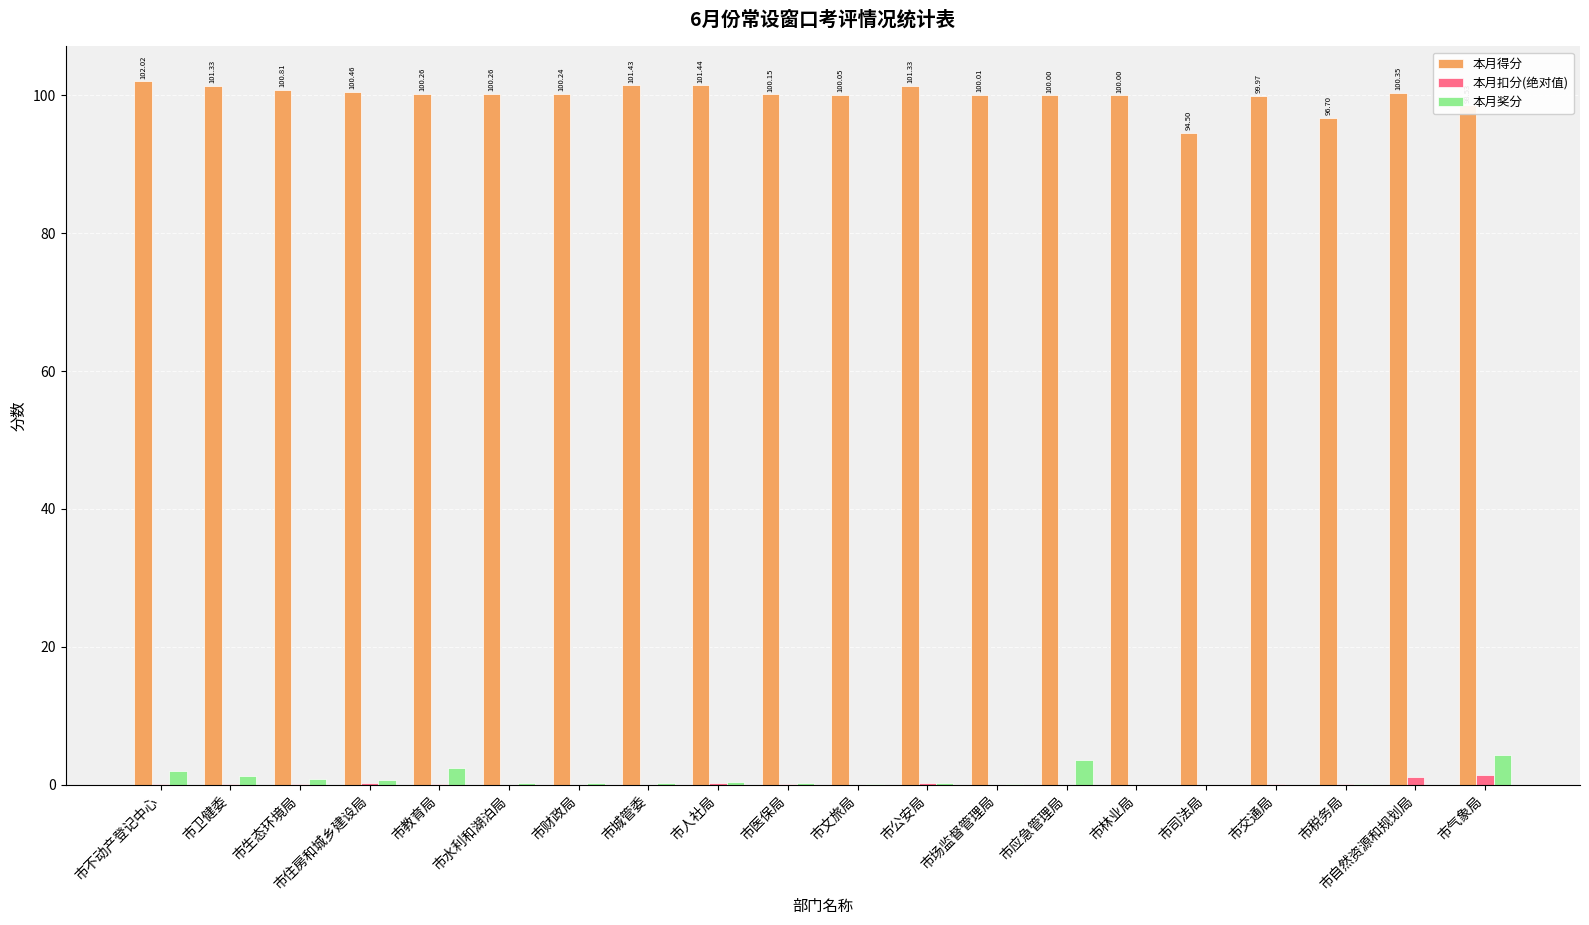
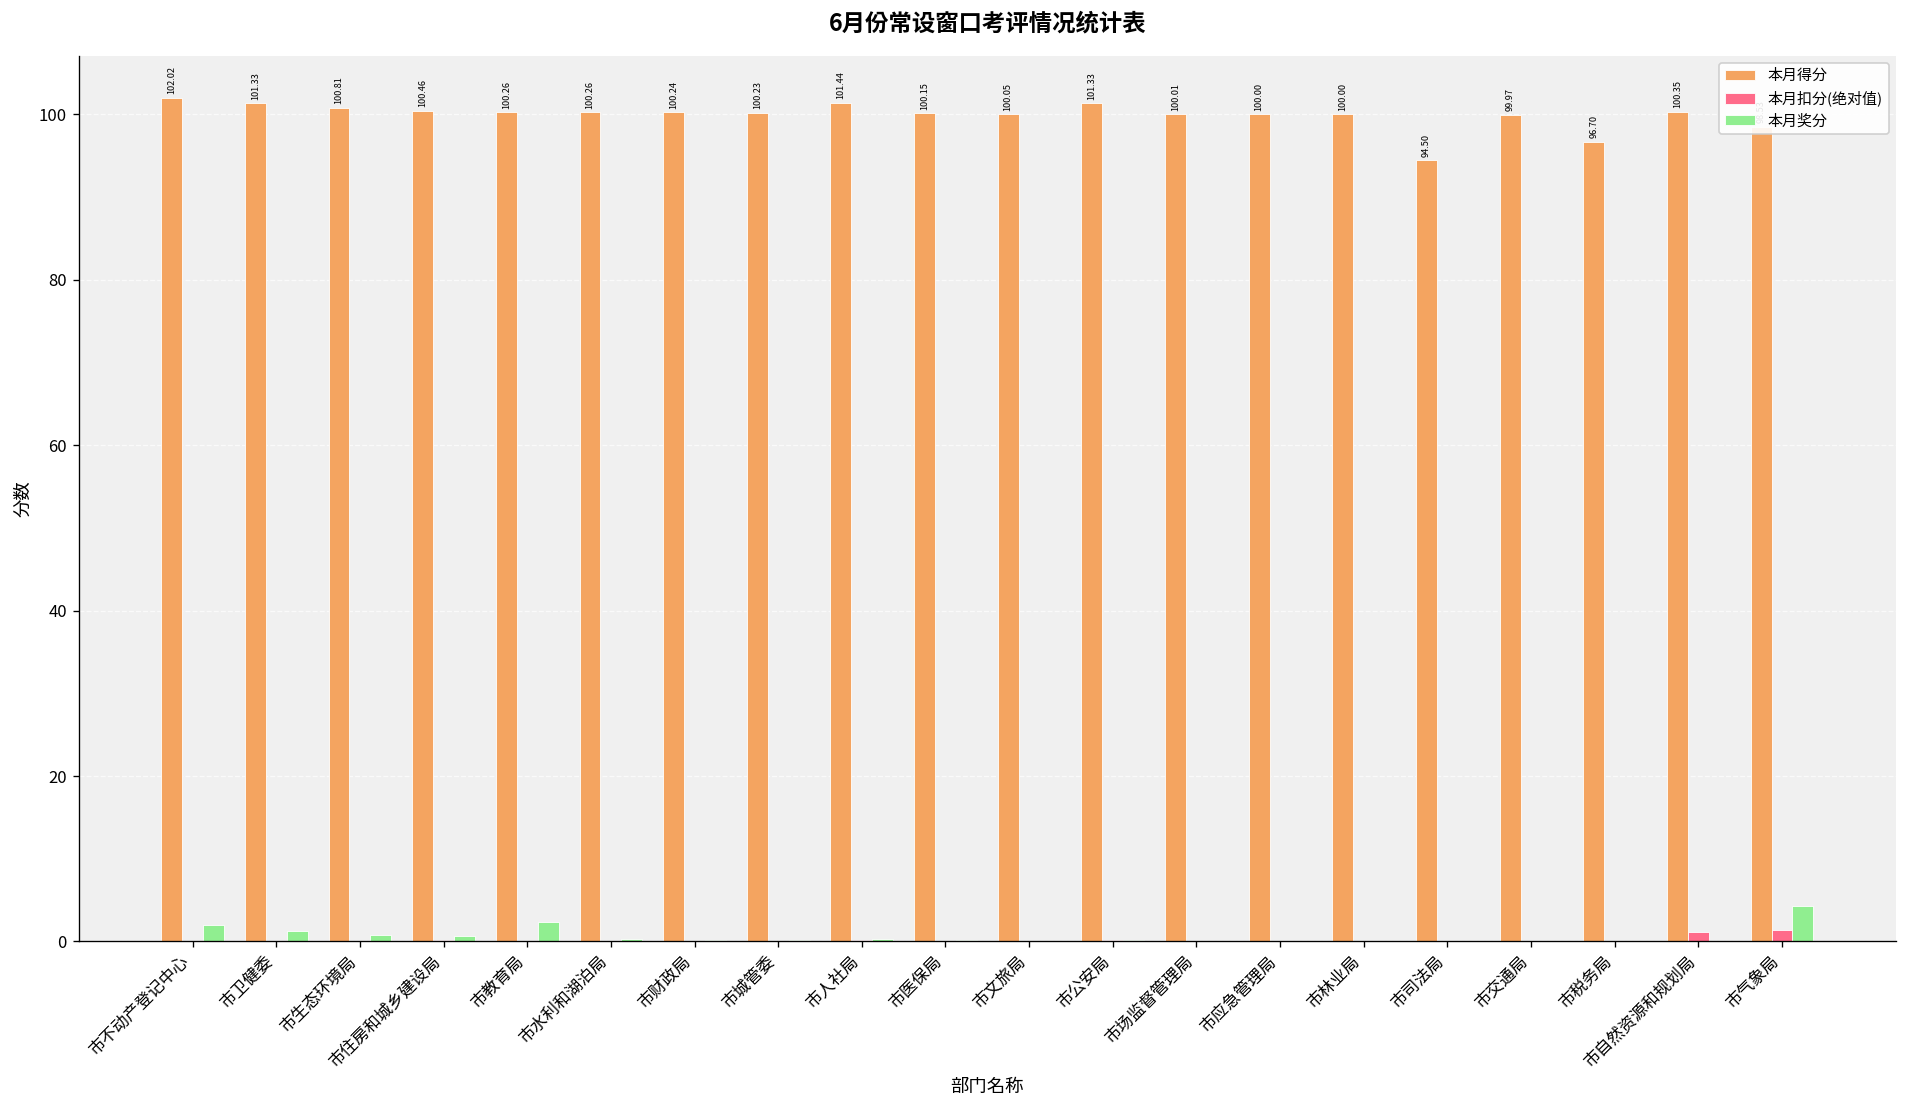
  {
    "本月得分": {
      "市不动产登记中心": 102.02,
      "市卫健委": 101.33,
      "市生态环境局": 100.81,
      "市住房和城乡建设局": 100.46,
      "市教育局": 100.26,
      "市水利和湖泊局": 100.26,
      "市财政局": 100.24,
-     "市城管委": 101.43,
+     "市城管委": 100.23,
      "市人社局": 101.44,
      "市医保局": 100.15,
      "市文旅局": 100.05,
      "市公安局": 101.33,
      "市场监督管理局": 100.01,
      "市应急管理局": 100.00,
      "市林业局": 100.00,
      "市司法局": 94.50,
      "市交通局": 99.97,
      "市税务局": 96.70,
      "市自然资源和规划局": 100.35
    },
    "本月扣分(绝对值)": {
      "市水利和湖泊局": 0,
      "市财政局": 0,
      "市城管委": 0,
      "市文旅局": 0,
      "市场监督管理局": 0,
      "市应急管理局": 0,
      "市林业局": 0,
      "市司法局": 0,
      "市自然资源和规划局": 1,
      "市气象局": 1
    },
    "本月奖分": {
      "市不动产登记中心": 2,
      "市卫健委": 1,
      "市生态环境局": 1,
      "市住房和城乡建设局": 1,
      "市教育局": 2,
-     "市应急管理局": 4,
+     "市应急管理局": 0,
      "市林业局": 0,
      "市司法局": 0,
      "市交通局": 0,
      "市自然资源和规划局": 0,
      "市气象局": 4
    }
  }
